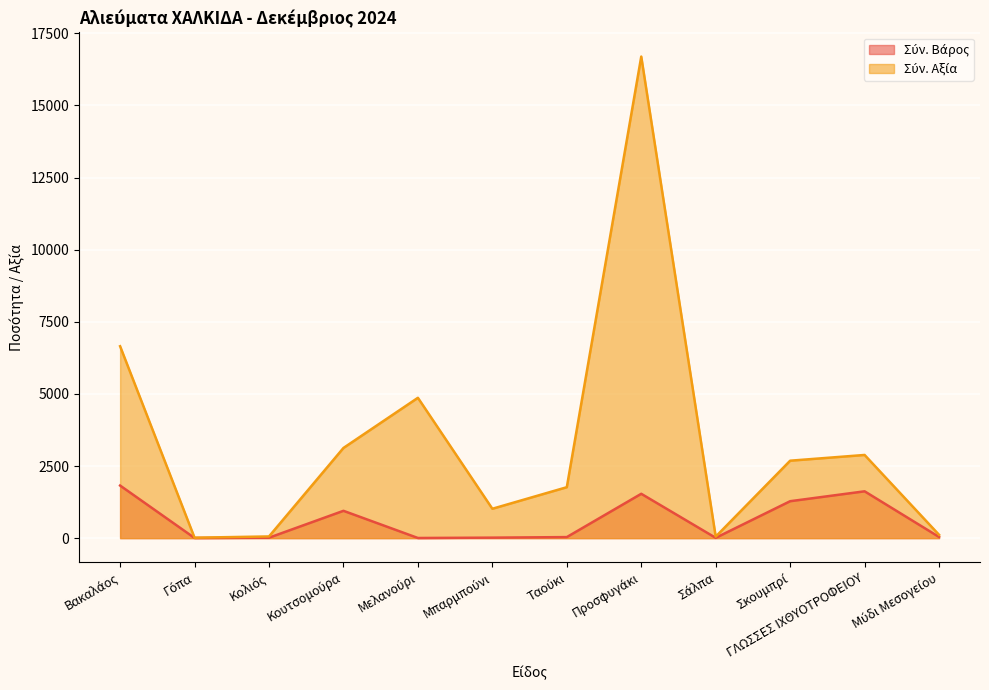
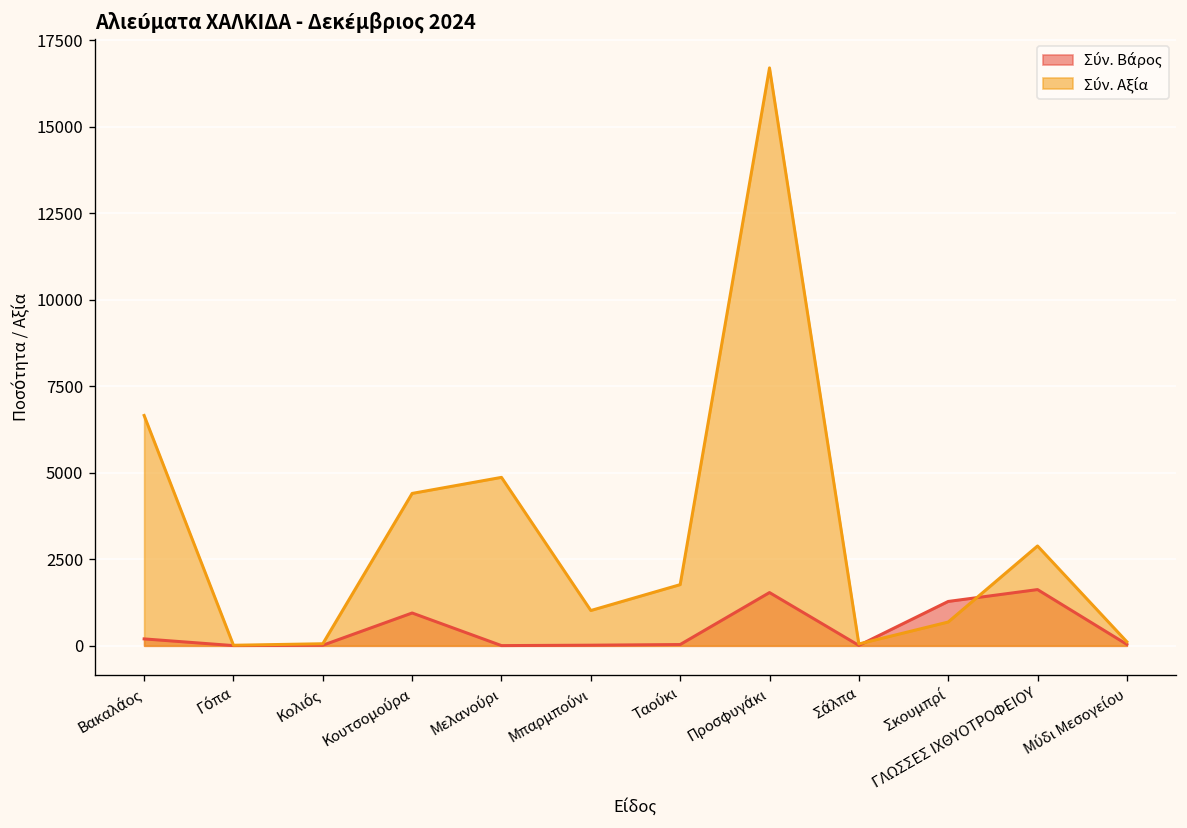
  {
    "Σύν. Βάρος": {
-     "Βακαλάος": 1800,
+     "Βακαλάος": 200,
      "Κουτσομούρα": 900,
      "Μελανούρι": 0,
      "Μπαρμπούνι": 0,
      "Ταούκι": 0,
      "Προσφυγάκι": 1500,
      "Σκουμπρί": 1300,
      "ΓΛΩΣΣΕΣ ΙΧΘΥΟΤΡΟΦΕΙΟΥ": 1600
    },
    "Σύν. Αξία": {
      "Βακαλάος": 6700,
-     "Κουτσομούρα": 3100,
+     "Κουτσομούρα": 4400,
      "Μελανούρι": 4900,
      "Μπαρμπούνι": 1000,
      "Ταούκι": 1800,
      "Προσφυγάκι": 16700,
-     "Σκουμπρί": 2700,
+     "Σκουμπρί": 700,
      "ΓΛΩΣΣΕΣ ΙΧΘΥΟΤΡΟΦΕΙΟΥ": 2900
    }
  }
